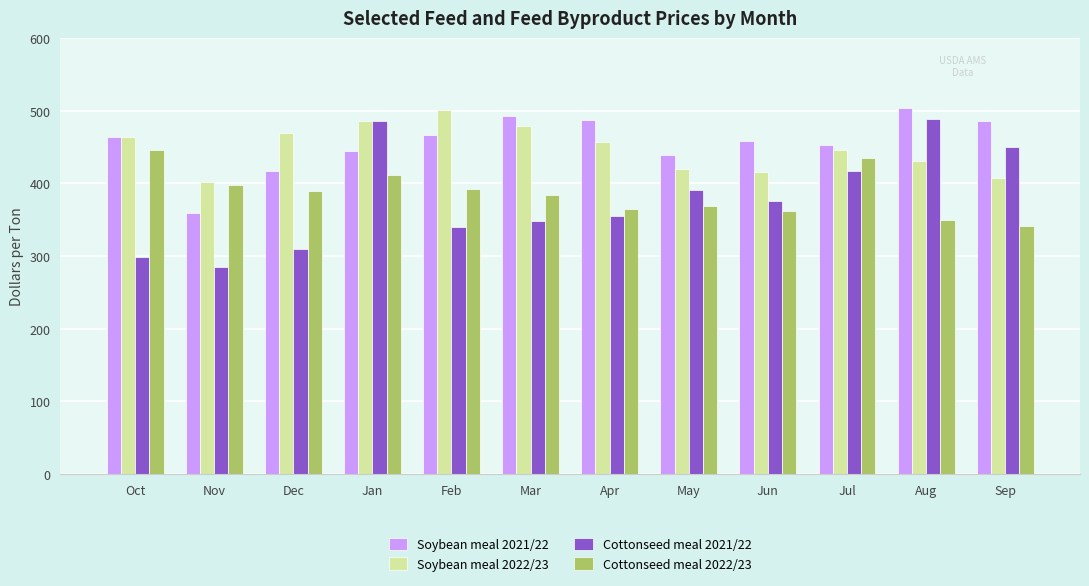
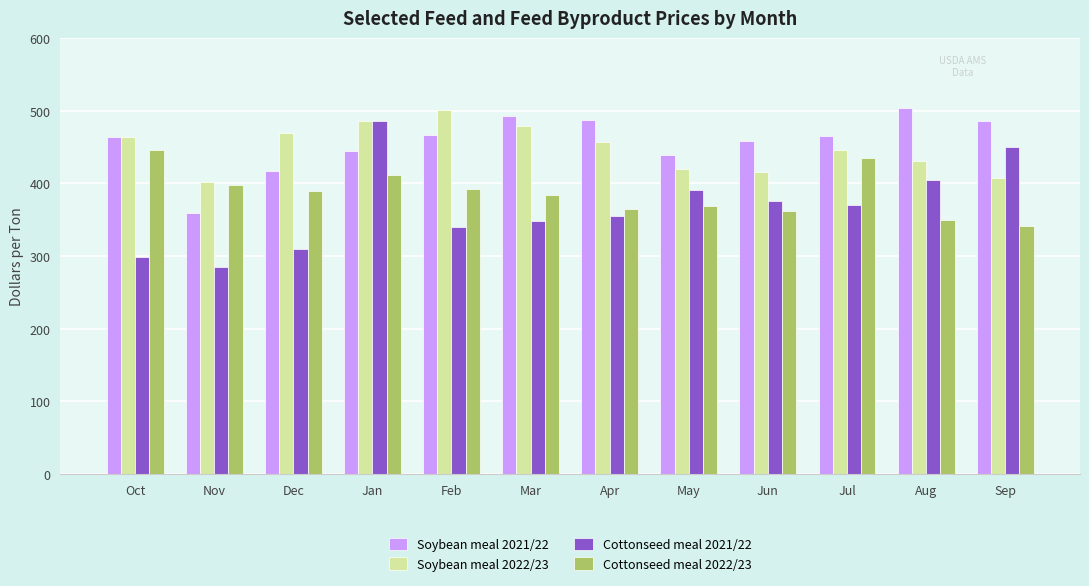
  {
    "Soybean meal 2021/22": {
      "Oct": 460,
      "Nov": 360,
      "Dec": 420,
      "Jan": 440,
      "Feb": 470,
      "Mar": 490,
      "Apr": 490,
      "May": 440,
      "Jun": 460,
-     "Jul": 450,
+     "Jul": 470,
      "Aug": 500,
      "Sep": 490
    },
    "Soybean meal 2022/23": {
      "Oct": 460,
      "Nov": 400,
      "Dec": 470,
      "Jan": 490,
      "Feb": 500,
      "Mar": 480,
      "Apr": 460,
      "May": 420,
      "Jun": 420,
      "Jul": 450,
      "Aug": 430,
      "Sep": 410
    },
    "Cottonseed meal 2021/22": {
      "Oct": 300,
      "Nov": 280,
      "Dec": 310,
      "Jan": 490,
      "Feb": 340,
      "Mar": 350,
      "Apr": 360,
      "May": 390,
      "Jun": 380,
-     "Jul": 420,
-     "Aug": 490,
+     "Jul": 370,
+     "Aug": 410,
      "Sep": 450
    },
    "Cottonseed meal 2022/23": {
      "Oct": 450,
      "Nov": 400,
      "Dec": 390,
      "Jan": 410,
      "Feb": 390,
      "Mar": 380,
      "Apr": 360,
      "May": 370,
      "Jun": 360,
      "Jul": 440,
      "Aug": 350,
      "Sep": 340
    }
  }
